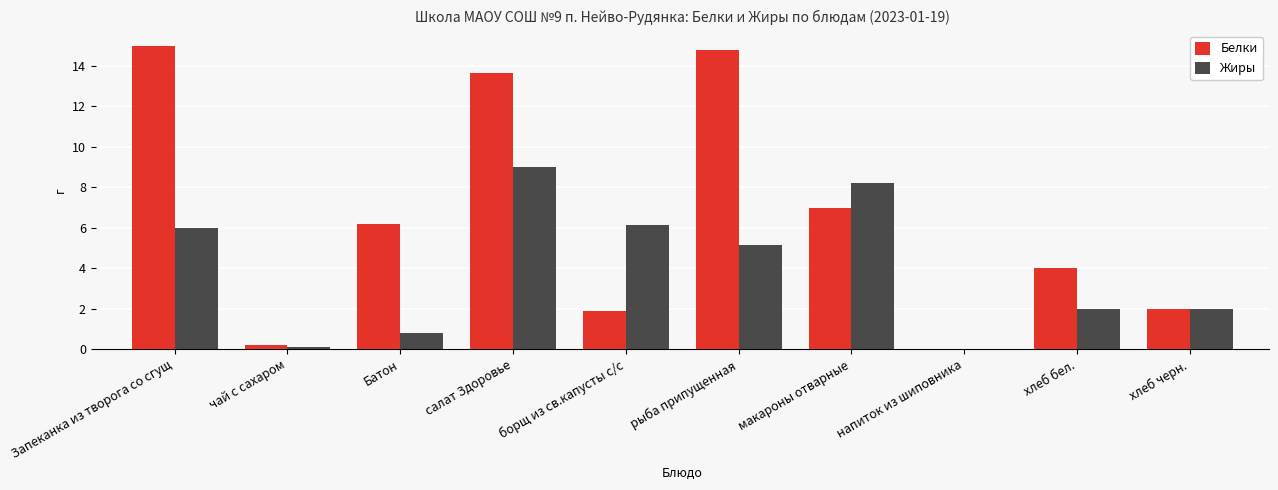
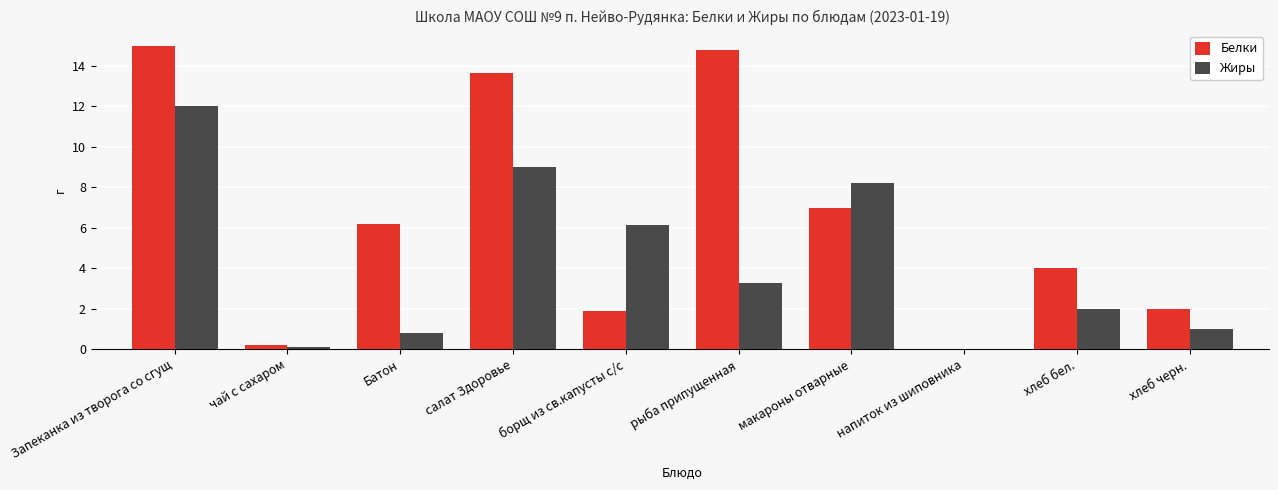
  {
    "Белки": {
      "Запеканка из творога со сгущ": 15.0,
      "чай с сахаром": 0.2,
      "Батон": 6.2,
      "салат Здоровье": 13.7,
      "борщ из св.капусты с/с": 1.9,
      "рыба припущенная": 14.8,
      "макароны отварные": 7.0,
      "напиток из шиповника": 0.0,
      "хлеб бел.": 4.0,
      "хлеб черн.": 2.0
    },
    "Жиры": {
-     "Запеканка из творога со сгущ": 6,
+     "Запеканка из творога со сгущ": 12,
      "Батон": 0.8,
      "салат Здоровье": 9.0,
      "борщ из св.капусты с/с": 6.2,
-     "рыба припущенная": 5.2,
+     "рыба припущенная": 3.3,
      "макароны отварные": 8.2,
      "напиток из шиповника": 0.0,
      "хлеб бел.": 2.0,
-     "хлеб черн.": 2
+     "хлеб черн.": 1
    }
  }
